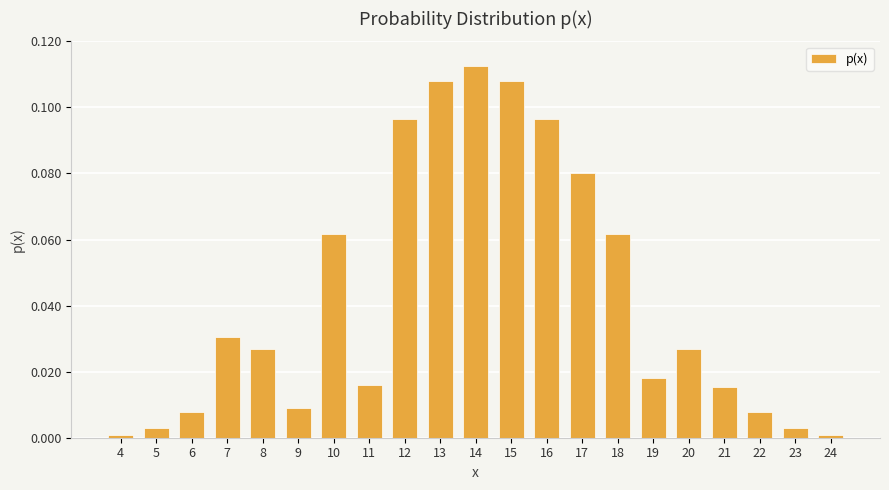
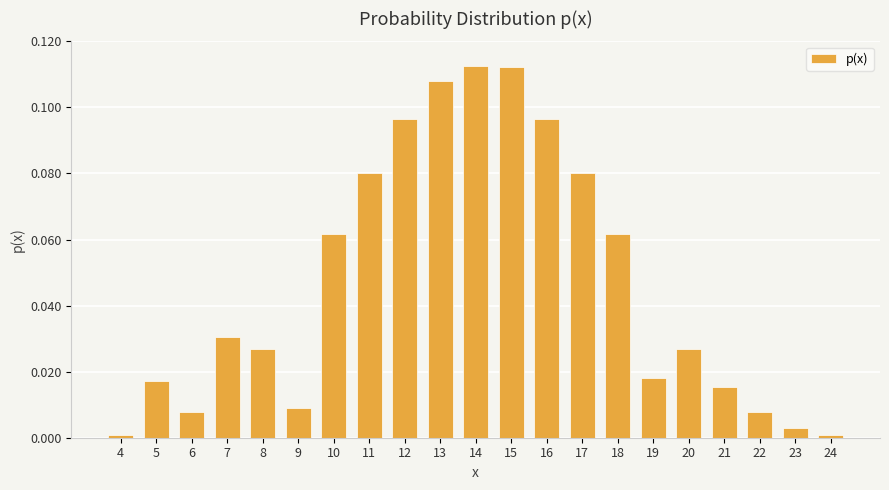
  {
    "4": 0.001,
-   "5": 0.003,
+   "5": 0.017,
    "6": 0.008,
    "7": 0.031,
    "8": 0.027,
    "9": 0.009,
    "10": 0.062,
-   "11": 0.016,
+   "11": 0.080,
    "12": 0.096,
    "13": 0.108,
    "14": 0.113,
-   "15": 0.108,
+   "15": 0.112,
    "16": 0.096,
    "17": 0.080,
    "18": 0.062,
    "19": 0.018,
    "20": 0.027,
    "21": 0.015,
    "22": 0.008,
    "23": 0.003,
    "24": 0.001
  }
